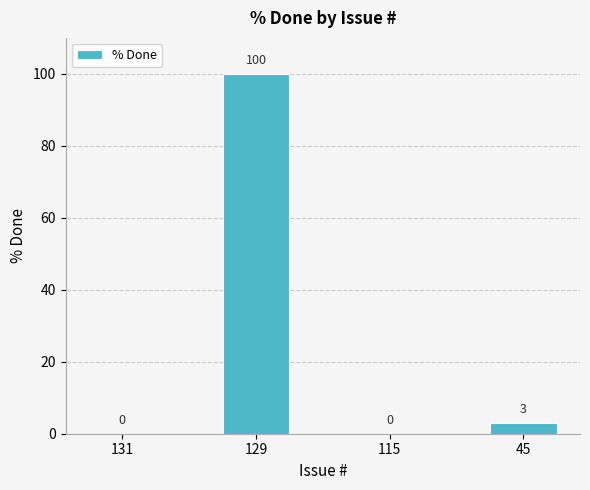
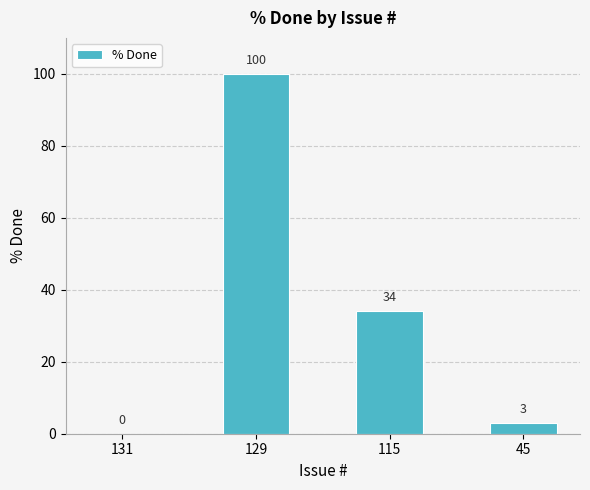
  {
    "131": 0,
    "129": 100,
-   "115": 0,
+   "115": 34,
    "45": 3
  }
